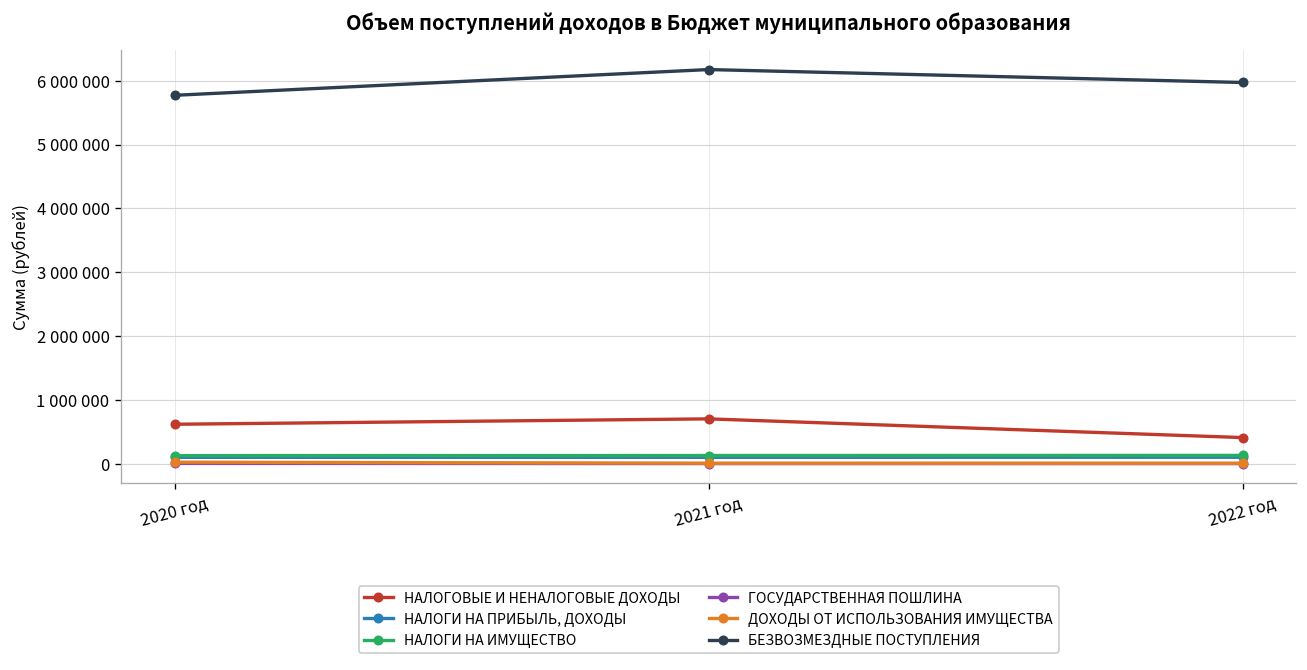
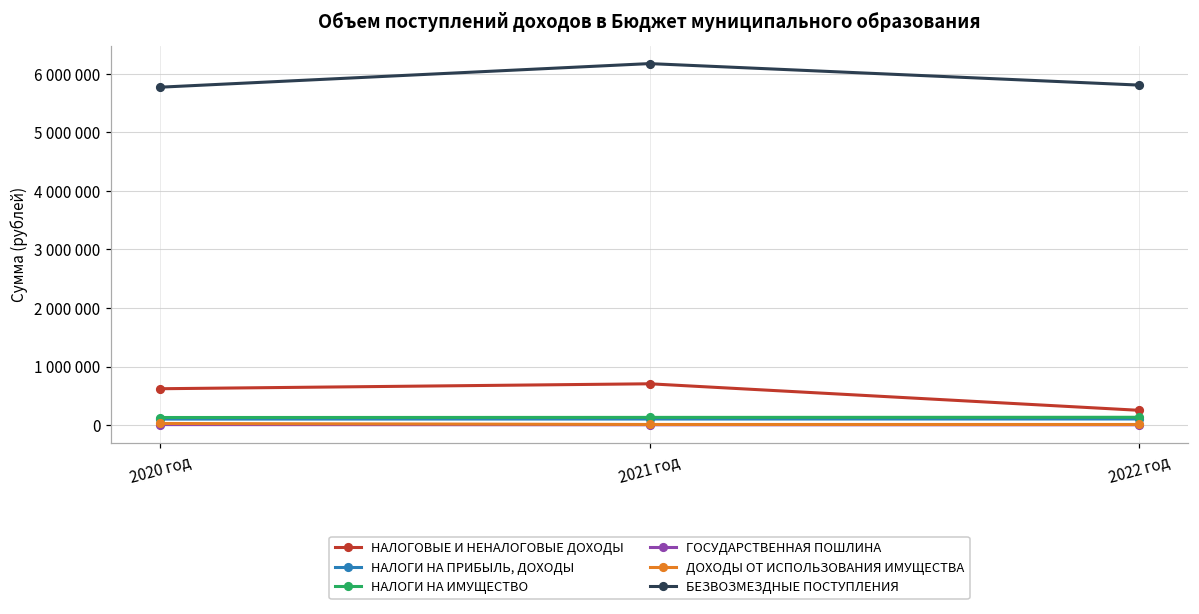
  {
    "НАЛОГОВЫЕ И НЕНАЛОГОВЫЕ ДОХОДЫ": {
      "2020 год": 600000,
      "2021 год": 700000,
-     "2022 год": 400000
+     "2022 год": 300000
    },
    "БЕЗВОЗМЕЗДНЫЕ ПОСТУПЛЕНИЯ": {
      "2020 год": 5800000,
      "2021 год": 6200000,
-     "2022 год": 6000000
+     "2022 год": 5800000
    }
  }
